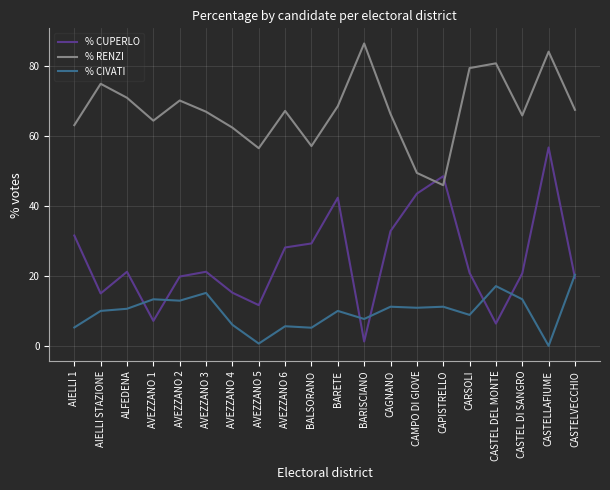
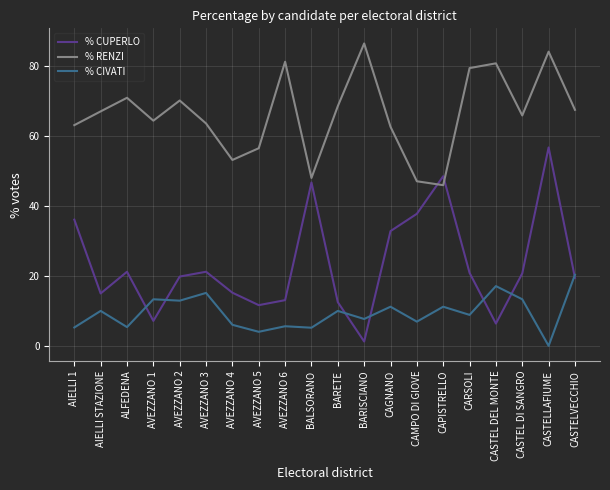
  {
    "% CUPERLO": {
-     "AIELLI 1": 32,
+     "AIELLI 1": 36,
      "AIELLI STAZIONE": 15,
      "ALFEDENA": 21,
      "AVEZZANO 1": 7,
      "AVEZZANO 2": 20,
      "AVEZZANO 3": 21,
      "AVEZZANO 4": 15,
      "AVEZZANO 5": 12,
-     "AVEZZANO 6": 28,
-     "BALSORANO": 29,
-     "BARETE": 42,
+     "AVEZZANO 6": 13,
+     "BALSORANO": 47,
+     "BARETE": 13,
      "BARISCIANO": 1,
      "CAGNANO": 33,
-     "CAMPO DI GIOVE": 44,
+     "CAMPO DI GIOVE": 38,
      "CAPISTRELLO": 49,
      "CARSOLI": 21,
      "CASTEL DEL MONTE": 6,
      "CASTEL DI SANGRO": 21,
      "CASTELLAFIUME": 57,
      "CASTELVECCHIO": 19
    },
    "% RENZI": {
      "AIELLI 1": 63,
-     "AIELLI STAZIONE": 75,
+     "AIELLI STAZIONE": 67,
      "ALFEDENA": 71,
      "AVEZZANO 1": 64,
      "AVEZZANO 2": 70,
-     "AVEZZANO 3": 67,
-     "AVEZZANO 4": 62,
+     "AVEZZANO 3": 64,
+     "AVEZZANO 4": 53,
      "AVEZZANO 5": 57,
-     "AVEZZANO 6": 67,
-     "BALSORANO": 57,
+     "AVEZZANO 6": 81,
+     "BALSORANO": 48,
      "BARETE": 69,
      "BARISCIANO": 87,
-     "CAGNANO": 66,
-     "CAMPO DI GIOVE": 50,
+     "CAGNANO": 63,
+     "CAMPO DI GIOVE": 47,
      "CAPISTRELLO": 46,
      "CARSOLI": 79,
      "CASTEL DEL MONTE": 81,
      "CASTEL DI SANGRO": 66,
      "CASTELLAFIUME": 84,
      "CASTELVECCHIO": 68
    },
    "% CIVATI": {
      "AIELLI 1": 5,
      "AIELLI STAZIONE": 10,
-     "ALFEDENA": 11,
+     "ALFEDENA": 5,
      "AVEZZANO 1": 13,
      "AVEZZANO 2": 13,
      "AVEZZANO 3": 15,
      "AVEZZANO 4": 6,
-     "AVEZZANO 5": 1,
+     "AVEZZANO 5": 4,
      "AVEZZANO 6": 6,
      "BALSORANO": 5,
      "BARETE": 10,
      "BARISCIANO": 8,
      "CAGNANO": 11,
-     "CAMPO DI GIOVE": 11,
+     "CAMPO DI GIOVE": 7,
      "CAPISTRELLO": 11,
      "CARSOLI": 9,
      "CASTEL DEL MONTE": 17,
      "CASTEL DI SANGRO": 13,
      "CASTELLAFIUME": 0,
      "CASTELVECCHIO": 20
    }
  }
